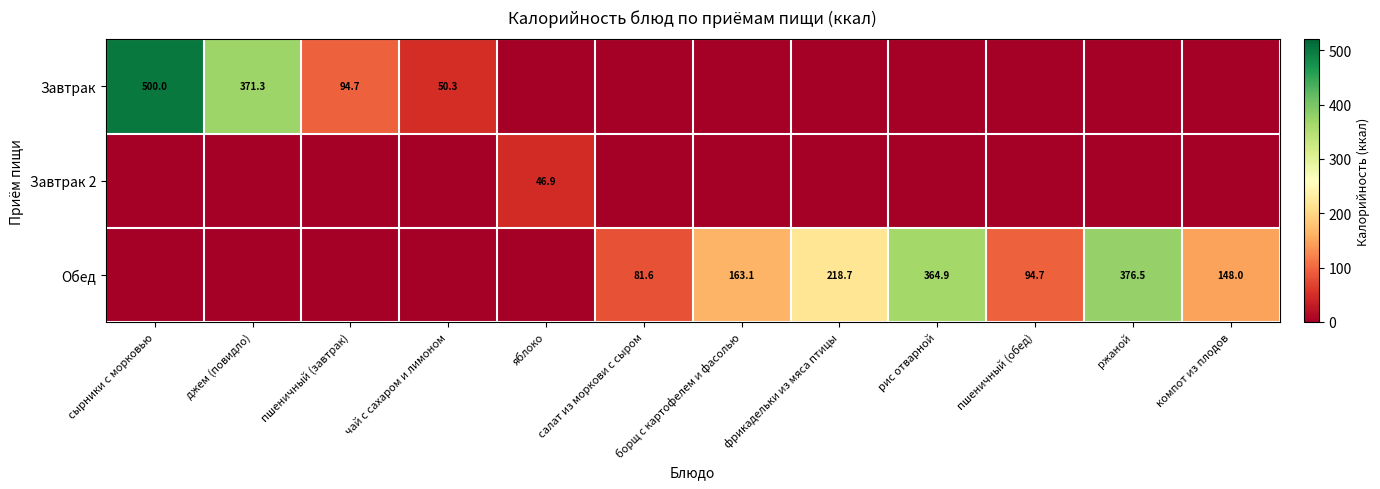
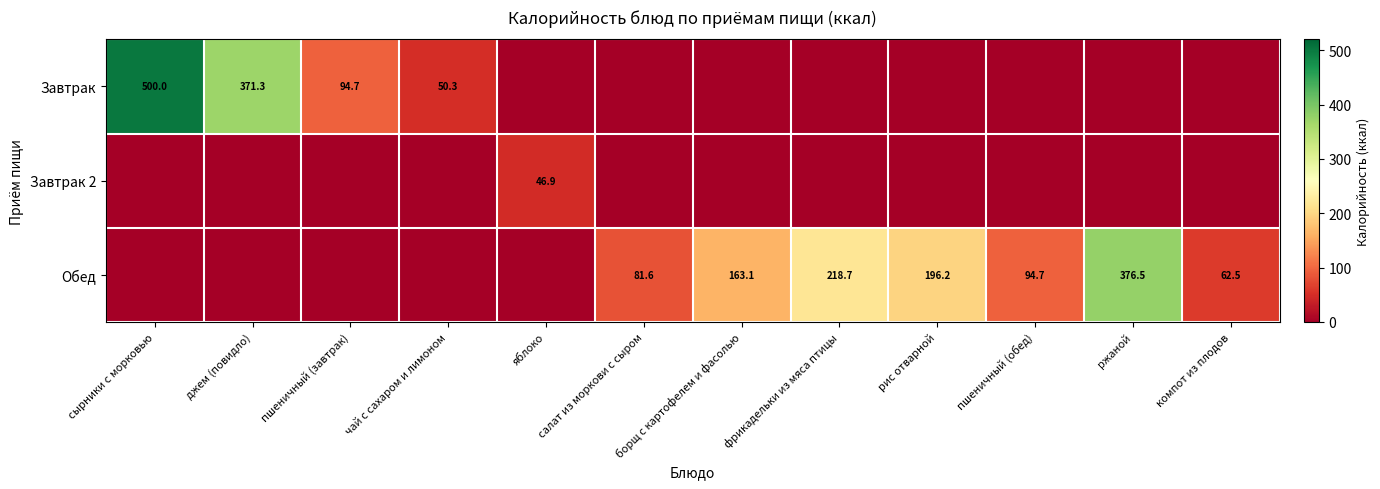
  {
    "Завтрак": {
      "сырники с морковью": 500.0,
      "джем (повидло)": 371.3,
      "пшеничный (завтрак)": 94.7,
      "чай с сахаром и лимоном": 50.3
    },
    "Завтрак 2": {
      "яблоко": 46.9
    },
    "Обед": {
      "салат из моркови с сыром": 81.6,
      "борщ с картофелем и фасолью": 163.1,
      "фрикадельки из мяса птицы": 218.7,
-     "рис отварной": 364.9,
+     "рис отварной": 196.2,
      "пшеничный (обед)": 94.7,
      "ржаной": 376.5,
-     "компот из плодов": 148.0
+     "компот из плодов": 62.5
    }
  }
